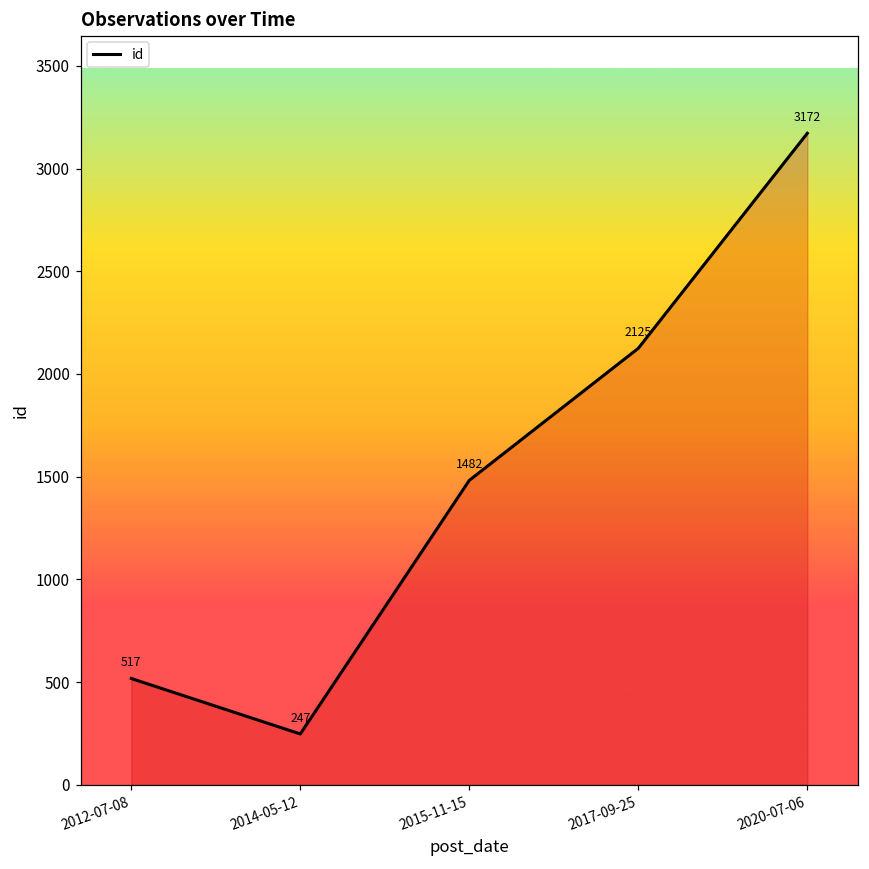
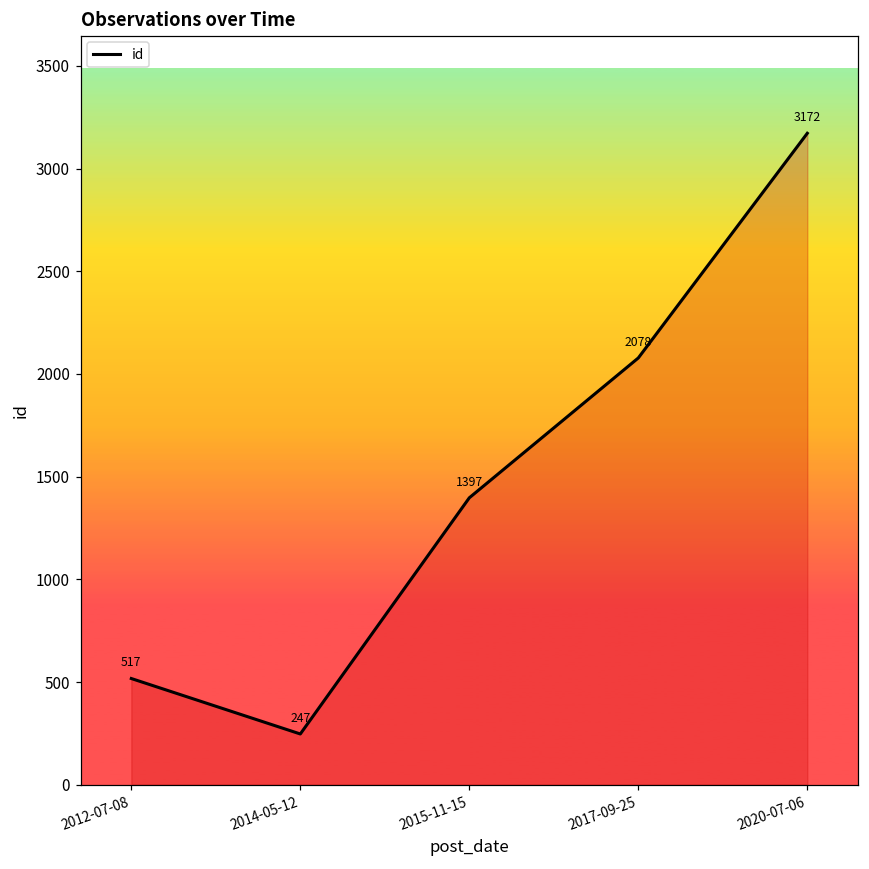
  {
    "2012-07-08": 517,
    "2014-05-12": 247,
-   "2015-11-15": 1482,
-   "2017-09-25": 2125,
+   "2015-11-15": 1397,
+   "2017-09-25": 2078,
    "2020-07-06": 3172
  }
